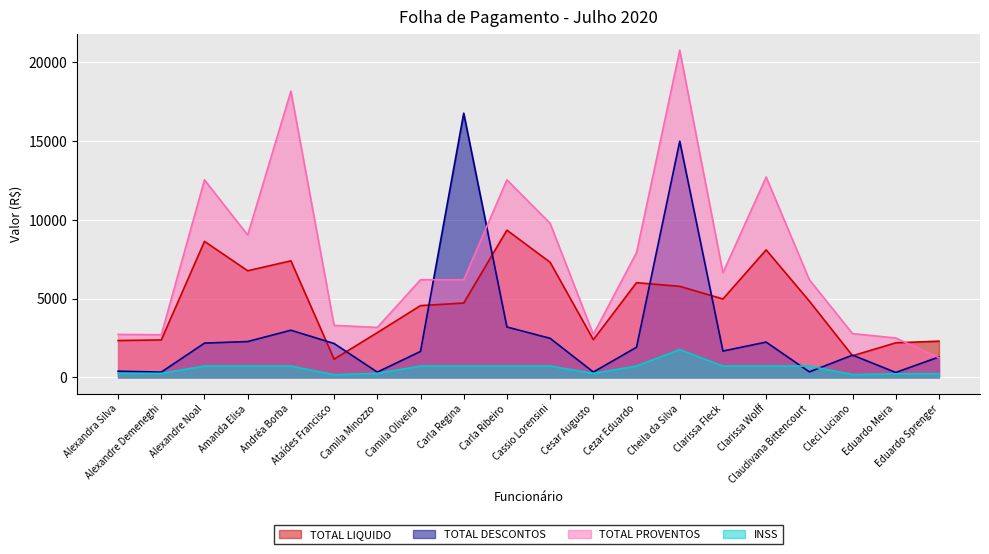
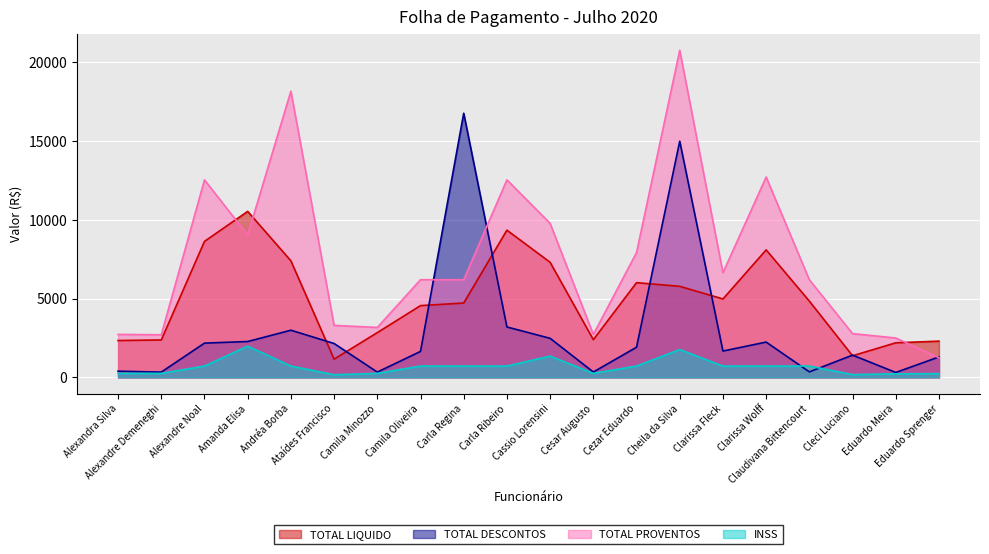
  {
    "TOTAL LIQUIDO": {
      "Alexandra Silva": 2300,
      "Alexandre Demeneghi": 2400,
      "Alexandre Noal": 8600,
-     "Amanda Elisa": 6800,
+     "Amanda Elisa": 10500,
      "Andréa Borba": 7400,
      "Ataídes Francisco": 1200,
      "Camila Minozzo": 2800,
      "Camila Oliveira": 4600,
      "Carla Regina": 4700,
      "Carla Ribeiro": 9300,
      "Cassio Lorensini": 7300,
      "Cesar Augusto": 2400,
      "Cezar Eduardo": 6000,
      "Cheila da Silva": 5800,
      "Clarissa Fleck": 5000,
      "Clarissa Wolff": 8100,
      "Claudivana Bittencourt": 4800,
      "Eduardo Meira": 2200,
      "Eduardo Sprenger": 2300
    },
    "TOTAL DESCONTOS": {
      "Alexandre Noal": 2200,
      "Amanda Elisa": 2300,
      "Andréa Borba": 3000,
      "Ataídes Francisco": 2100,
      "Camila Oliveira": 1600,
      "Carla Regina": 16800,
      "Carla Ribeiro": 3200,
      "Cassio Lorensini": 2500,
      "Cezar Eduardo": 1900,
      "Cheila da Silva": 15000,
      "Clarissa Fleck": 1700,
      "Clarissa Wolff": 2200,
      "Claudivana Bittencourt": 300
    },
    "TOTAL PROVENTOS": {
      "Alexandra Silva": 2700,
      "Alexandre Demeneghi": 2700,
      "Alexandre Noal": 12500,
      "Amanda Elisa": 9000,
      "Andréa Borba": 18200,
      "Ataídes Francisco": 3300,
      "Camila Minozzo": 3200,
      "Camila Oliveira": 6200,
      "Carla Regina": 6200,
      "Carla Ribeiro": 12500,
      "Cassio Lorensini": 9800,
      "Cesar Augusto": 2700,
      "Cezar Eduardo": 7900,
      "Cheila da Silva": 20800,
      "Clarissa Fleck": 6600,
      "Clarissa Wolff": 12700,
      "Claudivana Bittencourt": 6200,
      "Cleci Luciano": 2800,
      "Eduardo Meira": 2500
    },
    "INSS": {
      "Alexandre Noal": 700,
-     "Amanda Elisa": 700,
+     "Amanda Elisa": 2000,
      "Andréa Borba": 700,
      "Ataídes Francisco": 200,
      "Camila Oliveira": 700,
      "Carla Regina": 700,
      "Carla Ribeiro": 700,
-     "Cassio Lorensini": 700,
+     "Cassio Lorensini": 1300,
      "Cezar Eduardo": 700,
      "Cheila da Silva": 1800,
      "Clarissa Fleck": 700,
      "Clarissa Wolff": 700,
      "Claudivana Bittencourt": 700,
      "Cleci Luciano": 200,
      "Eduardo Sprenger": 200
    }
  }
